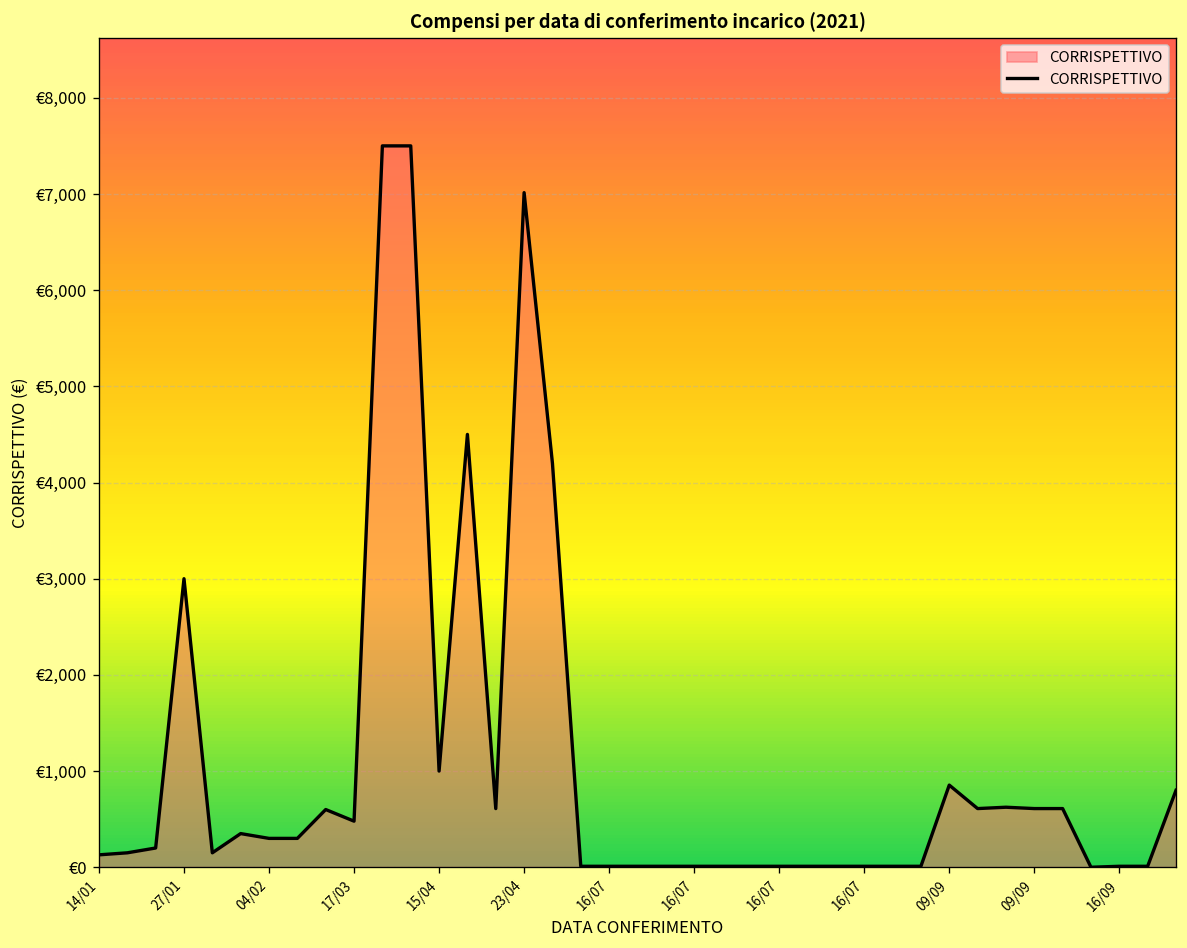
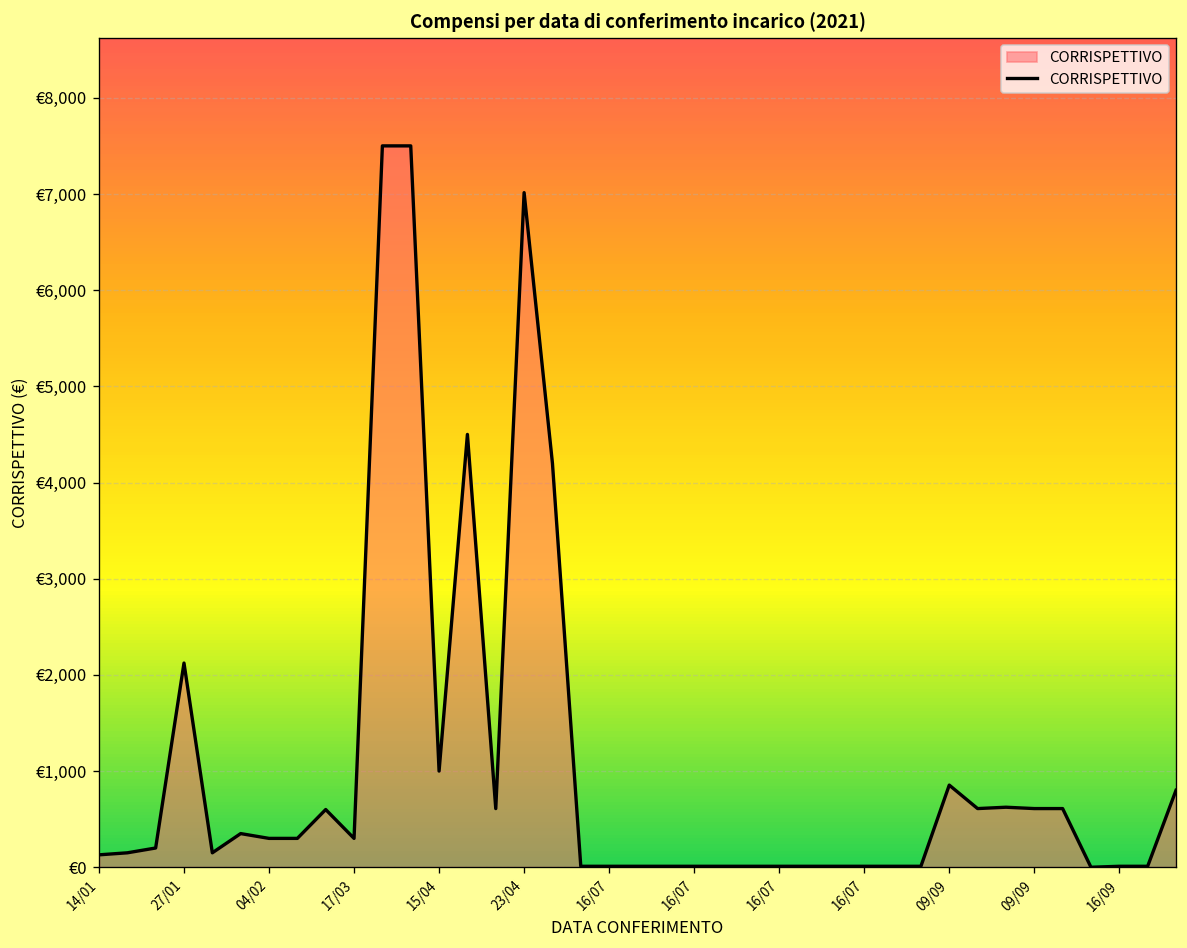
  {
    "14/01": "€100",
-   "27/01": "€3,000",
+   "27/01": "€2,100",
    "04/02": "€300",
-   "17/03": "€500",
+   "17/03": "€300",
    "15/04": "€1,000",
    "23/04": "€7,000"
  }
